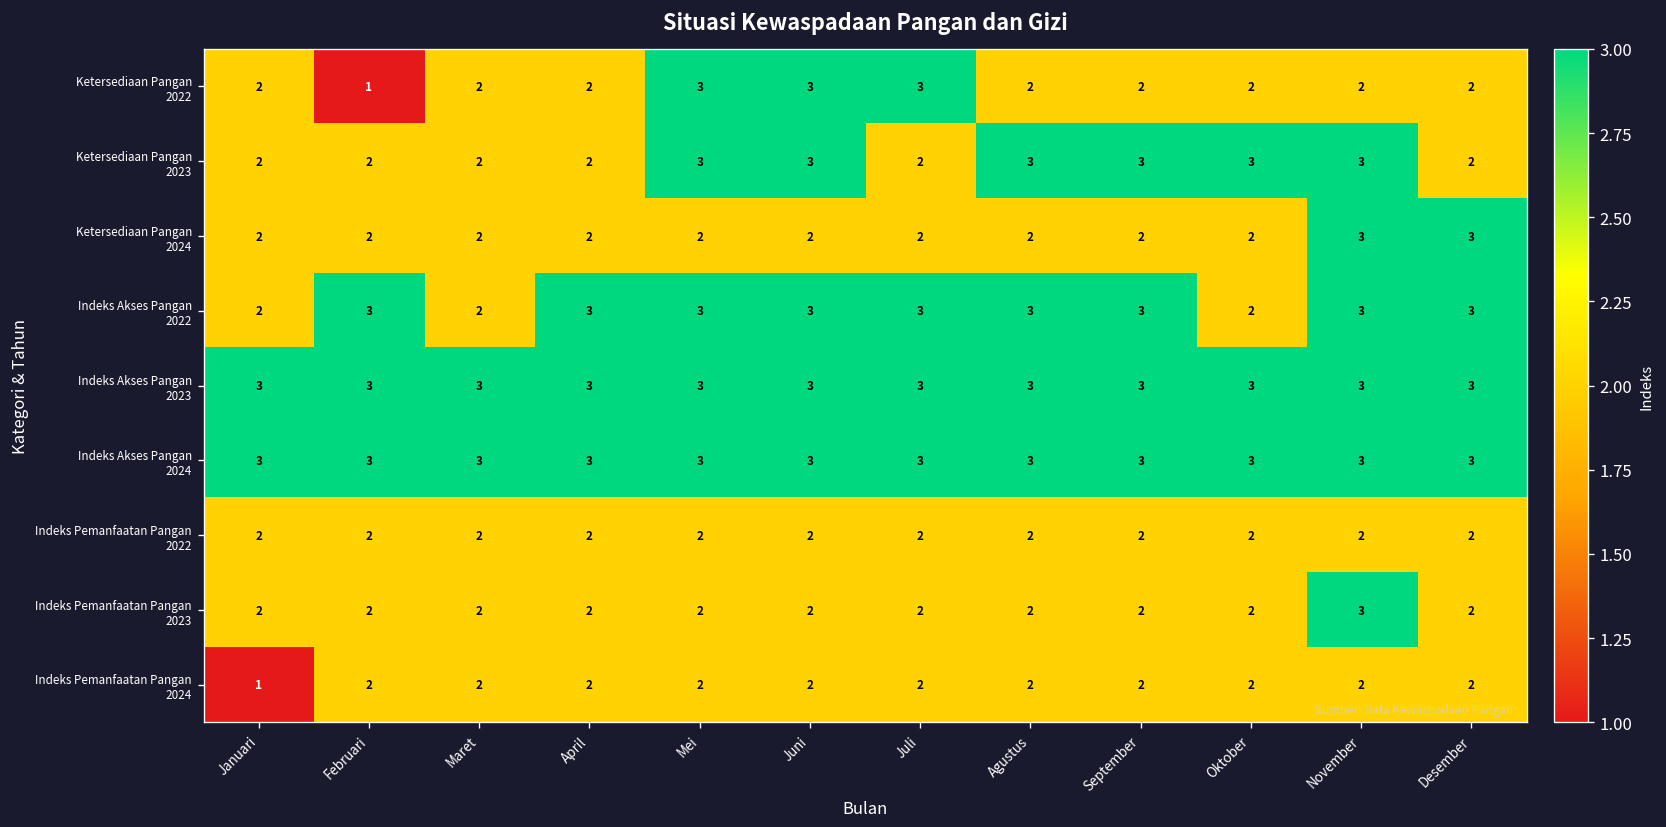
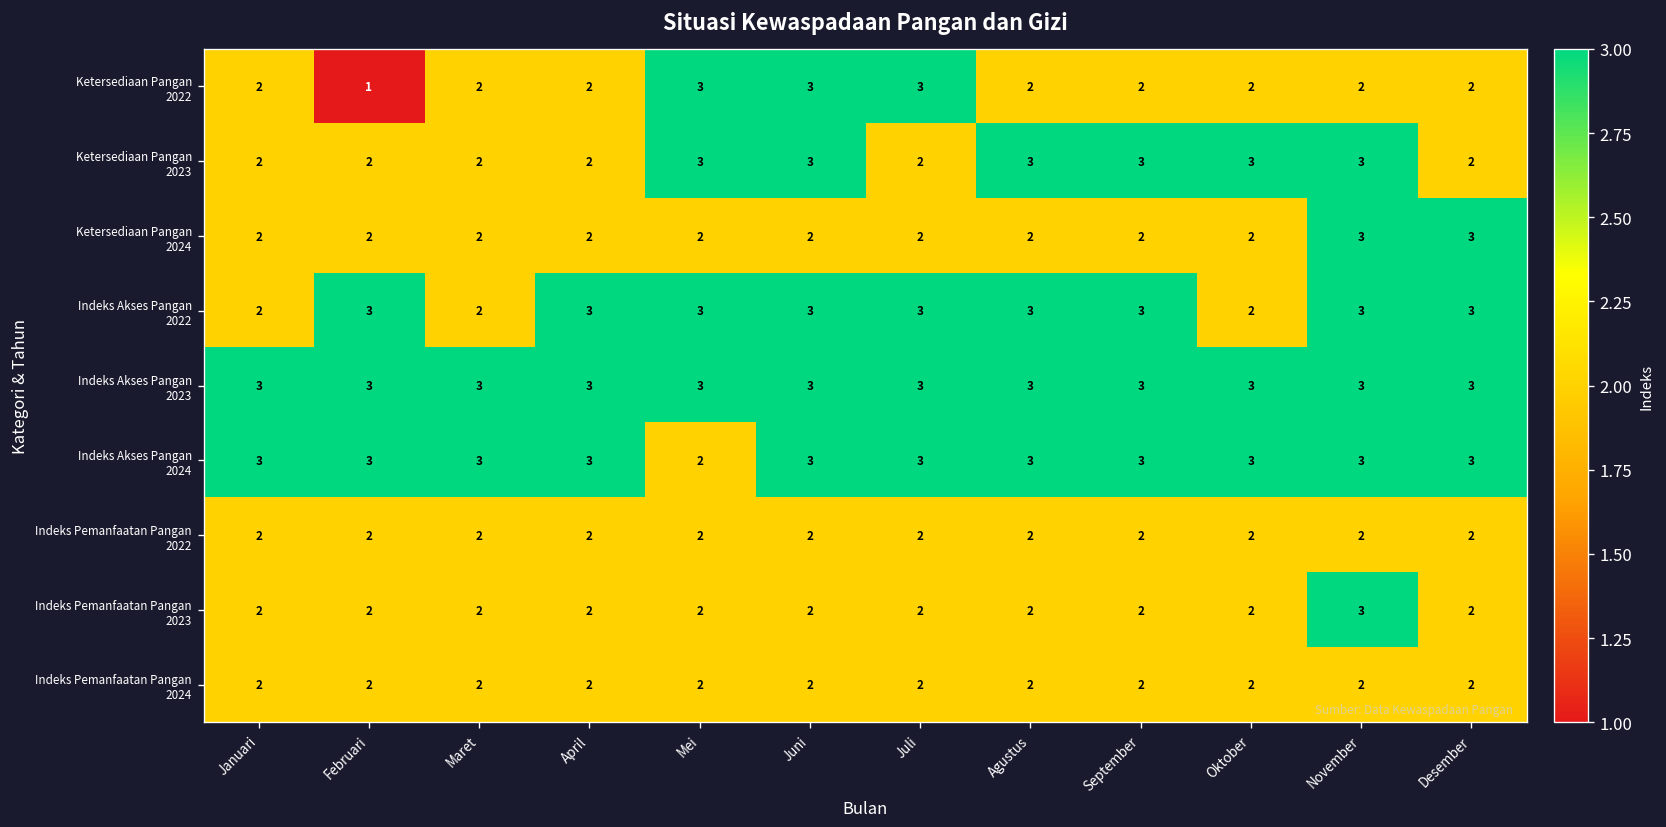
  {
    "Ketersediaan Pangan 2022": {
      "Januari": 2,
      "Februari": 1,
      "Maret": 2,
      "April": 2,
      "Mei": 3,
      "Juni": 3,
      "Juli": 3,
      "Agustus": 2,
      "September": 2,
      "Oktober": 2,
      "November": 2,
      "Desember": 2
    },
    "Ketersediaan Pangan 2023": {
      "Januari": 2,
      "Februari": 2,
      "Maret": 2,
      "April": 2,
      "Mei": 3,
      "Juni": 3,
      "Juli": 2,
      "Agustus": 3,
      "September": 3,
      "Oktober": 3,
      "November": 3,
      "Desember": 2
    },
    "Ketersediaan Pangan 2024": {
      "Januari": 2,
      "Februari": 2,
      "Maret": 2,
      "April": 2,
      "Mei": 2,
      "Juni": 2,
      "Juli": 2,
      "Agustus": 2,
      "September": 2,
      "Oktober": 2,
      "November": 3,
      "Desember": 3
    },
    "Indeks Akses Pangan 2022": {
      "Januari": 2,
      "Februari": 3,
      "Maret": 2,
      "April": 3,
      "Mei": 3,
      "Juni": 3,
      "Juli": 3,
      "Agustus": 3,
      "September": 3,
      "Oktober": 2,
      "November": 3,
      "Desember": 3
    },
    "Indeks Akses Pangan 2023": {
      "Januari": 3,
      "Februari": 3,
      "Maret": 3,
      "April": 3,
      "Mei": 3,
      "Juni": 3,
      "Juli": 3,
      "Agustus": 3,
      "September": 3,
      "Oktober": 3,
      "November": 3,
      "Desember": 3
    },
    "Indeks Akses Pangan 2024": {
      "Januari": 3,
      "Februari": 3,
      "Maret": 3,
      "April": 3,
-     "Mei": 3,
+     "Mei": 2,
      "Juni": 3,
      "Juli": 3,
      "Agustus": 3,
      "September": 3,
      "Oktober": 3,
      "November": 3,
      "Desember": 3
    },
    "Indeks Pemanfaatan Pangan 2022": {
      "Januari": 2,
      "Februari": 2,
      "Maret": 2,
      "April": 2,
      "Mei": 2,
      "Juni": 2,
      "Juli": 2,
      "Agustus": 2,
      "September": 2,
      "Oktober": 2,
      "November": 2,
      "Desember": 2
    },
    "Indeks Pemanfaatan Pangan 2023": {
      "Januari": 2,
      "Februari": 2,
      "Maret": 2,
      "April": 2,
      "Mei": 2,
      "Juni": 2,
      "Juli": 2,
      "Agustus": 2,
      "September": 2,
      "Oktober": 2,
      "November": 3,
      "Desember": 2
    },
    "Indeks Pemanfaatan Pangan 2024": {
-     "Januari": 1,
+     "Januari": 2,
      "Februari": 2,
      "Maret": 2,
      "April": 2,
      "Mei": 2,
      "Juni": 2,
      "Juli": 2,
      "Agustus": 2,
      "September": 2,
      "Oktober": 2,
      "Desember": 2
    }
  }
